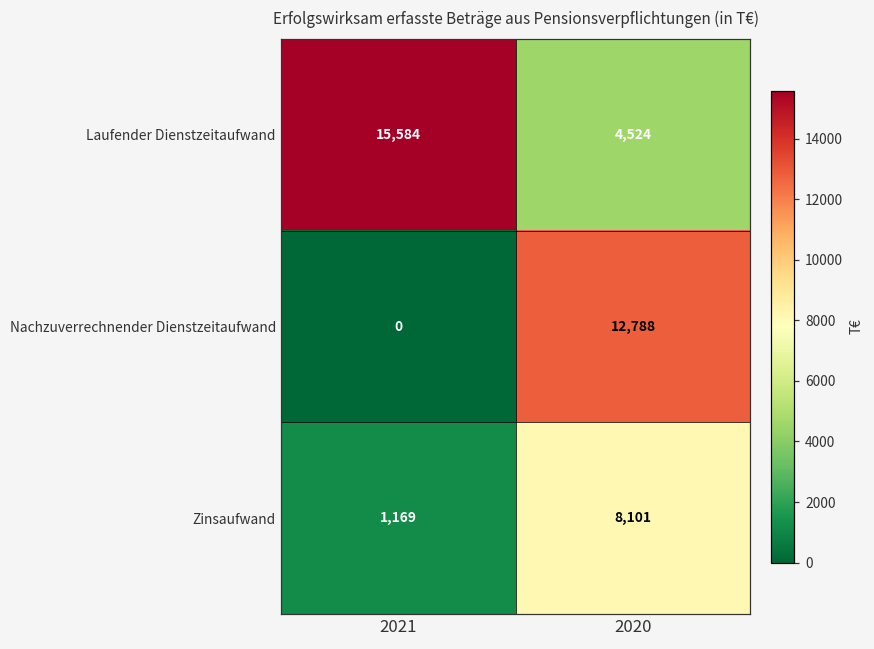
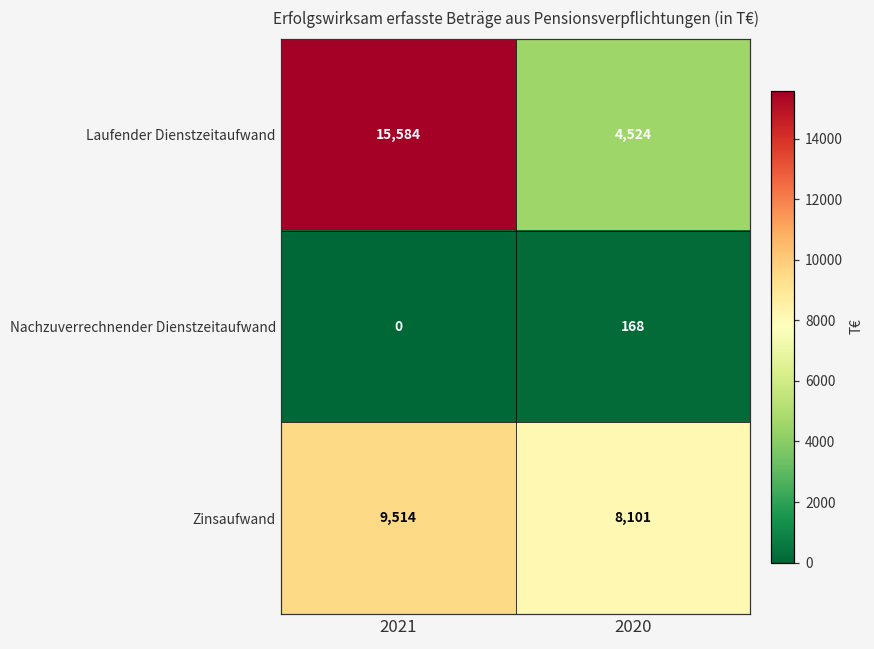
  {
    "Laufender Dienstzeitaufwand": {
      "2021": "15,584",
      "2020": "4,524"
    },
    "Nachzuverrechnender Dienstzeitaufwand": {
      "2021": "0",
-     "2020": "12,788"
+     "2020": "168"
    },
    "Zinsaufwand": {
-     "2021": "1,169",
+     "2021": "9,514",
      "2020": "8,101"
    }
  }
